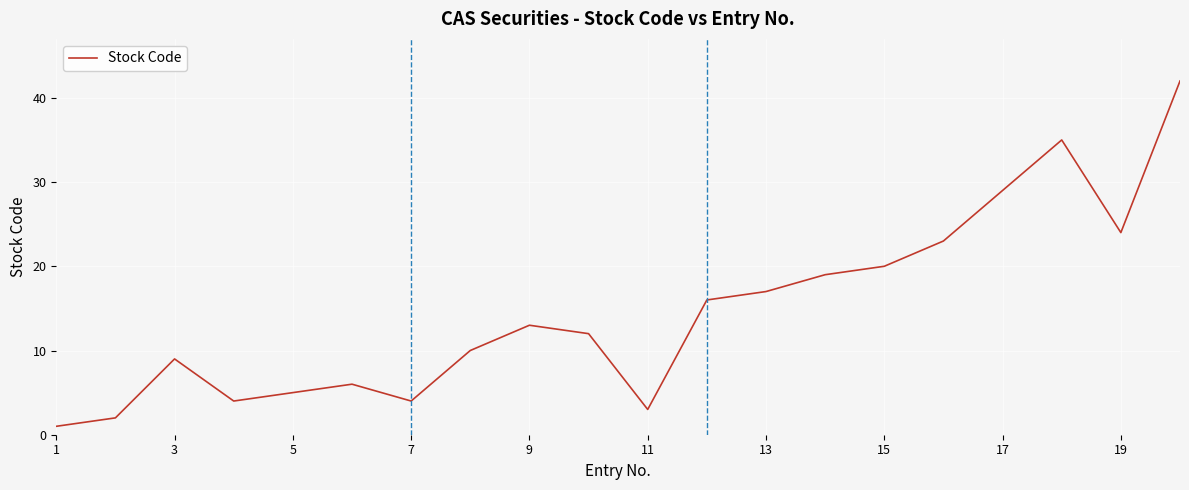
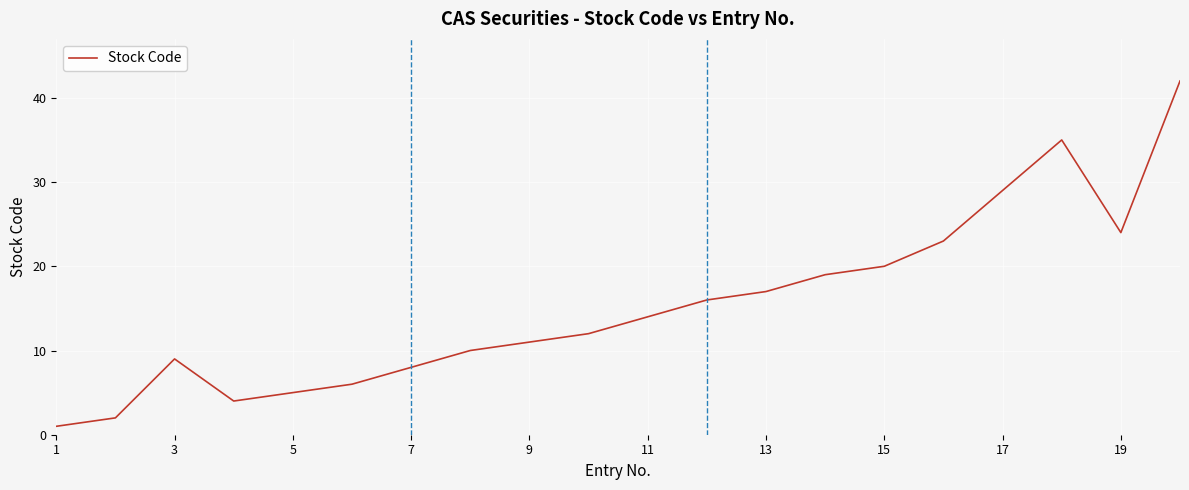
  {
    "1": 1,
    "3": 9,
    "5": 5,
-   "7": 4,
-   "9": 13,
-   "11": 3,
+   "7": 8,
+   "9": 11,
+   "11": 14,
    "13": 17,
    "15": 20,
    "17": 29,
    "19": 24
  }
